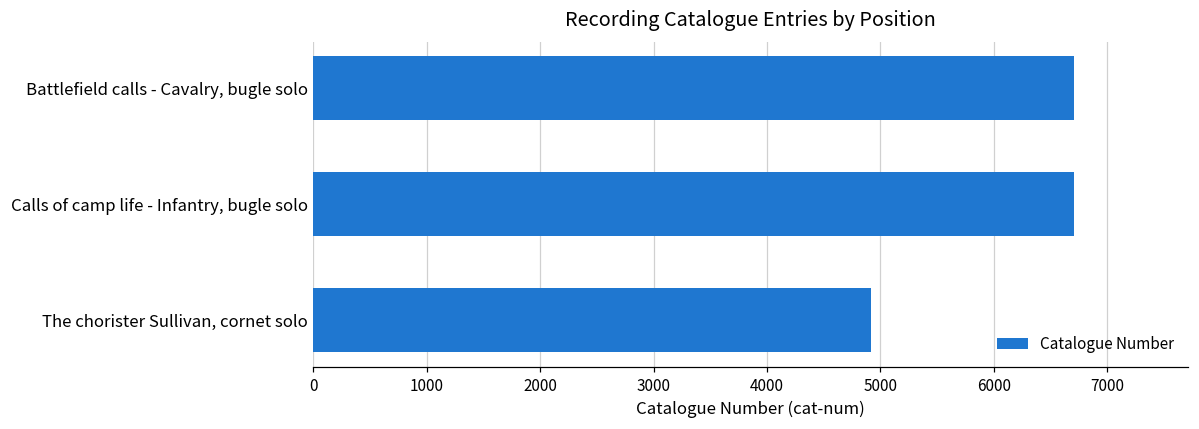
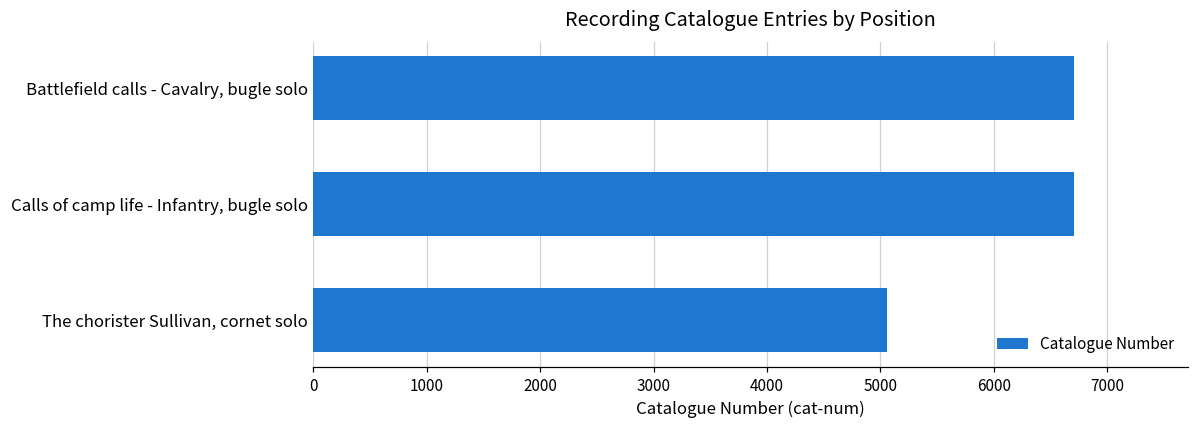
  {
    "Battlefield calls - Cavalry, bugle solo": 6700,
    "Calls of camp life - Infantry, bugle solo": 6700,
-   "The chorister Sullivan, cornet solo": 4910
+   "The chorister Sullivan, cornet solo": 5060
  }
